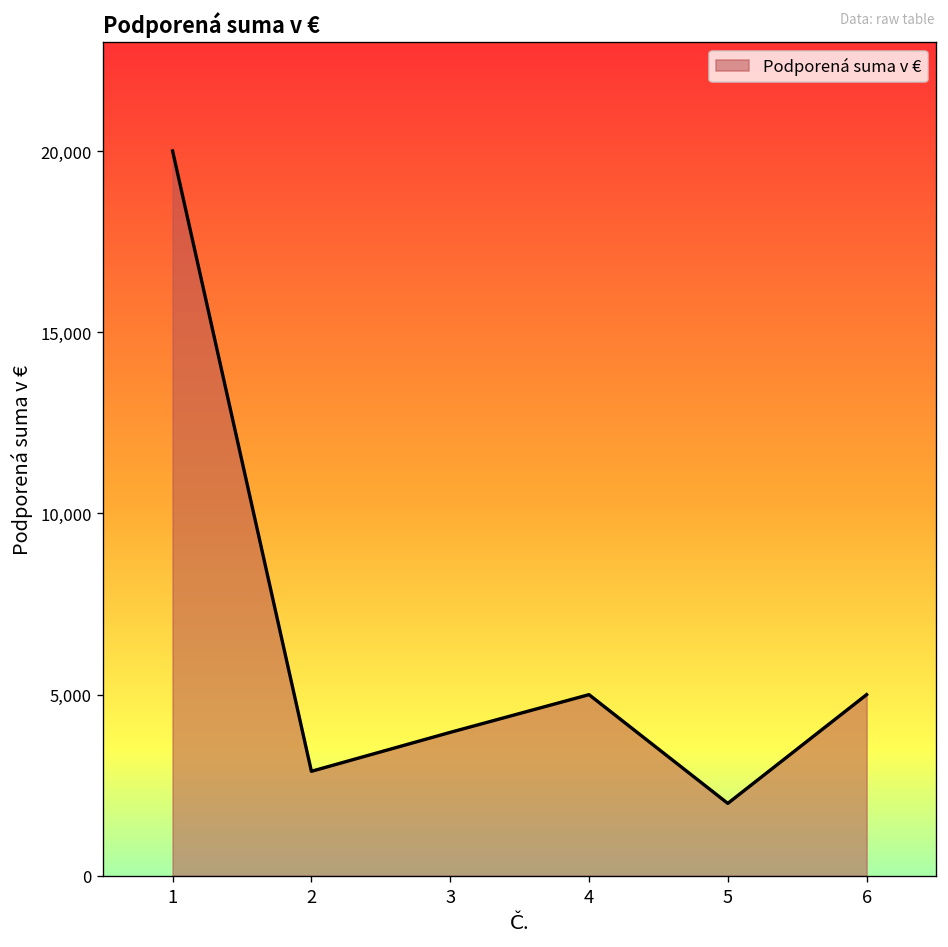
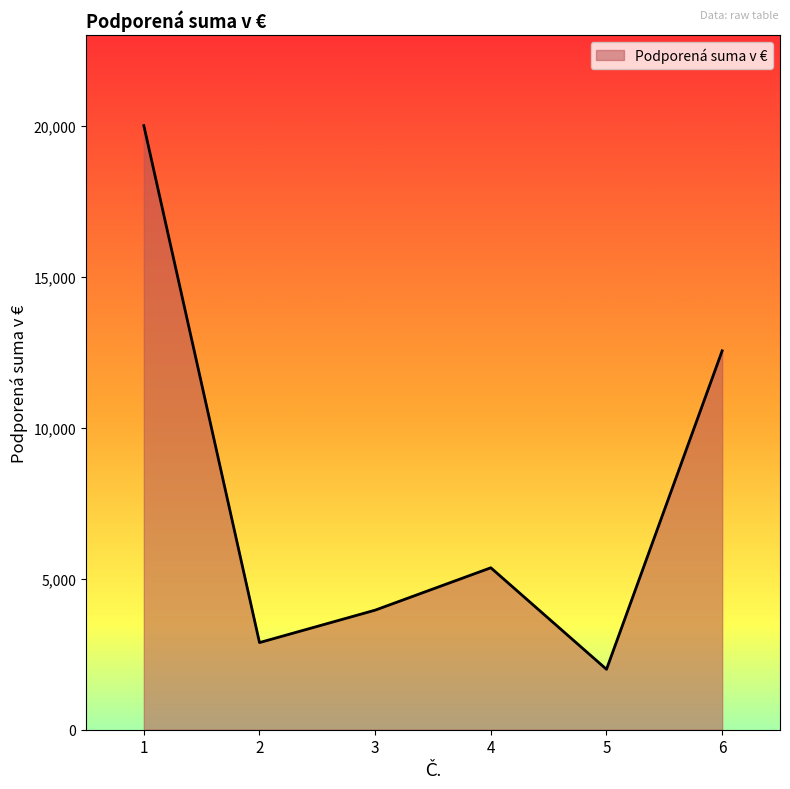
  {
    "1": "20,000",
    "2": "2,900",
    "3": "4,000",
-   "4": "5,000",
+   "4": "5,400",
    "5": "2,000",
-   "6": "5,000"
+   "6": "12,500"
  }
